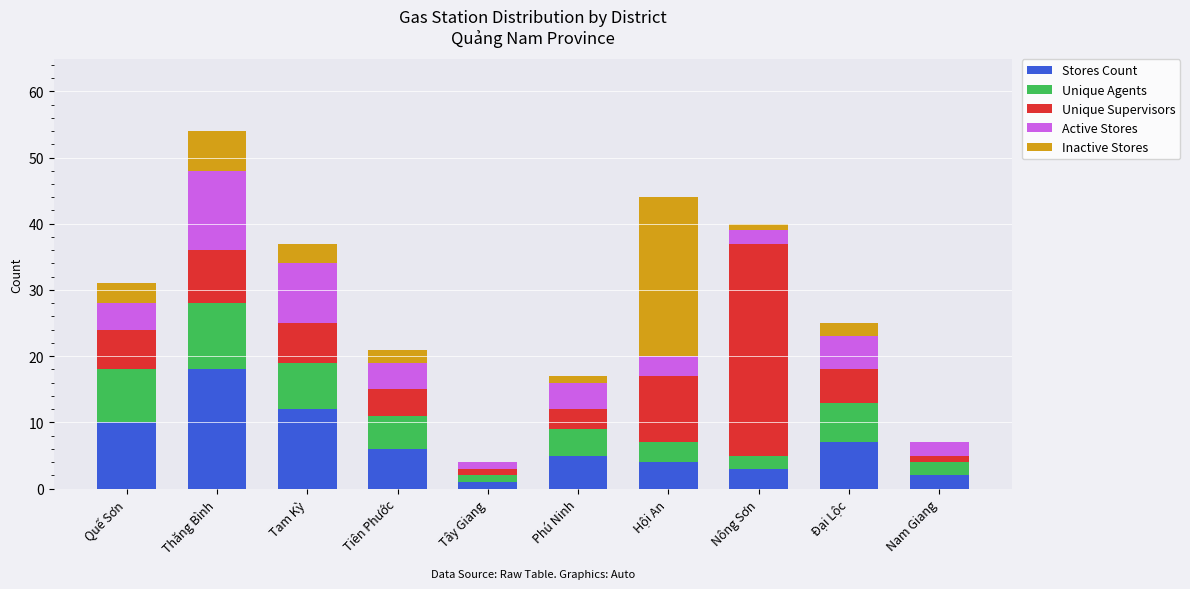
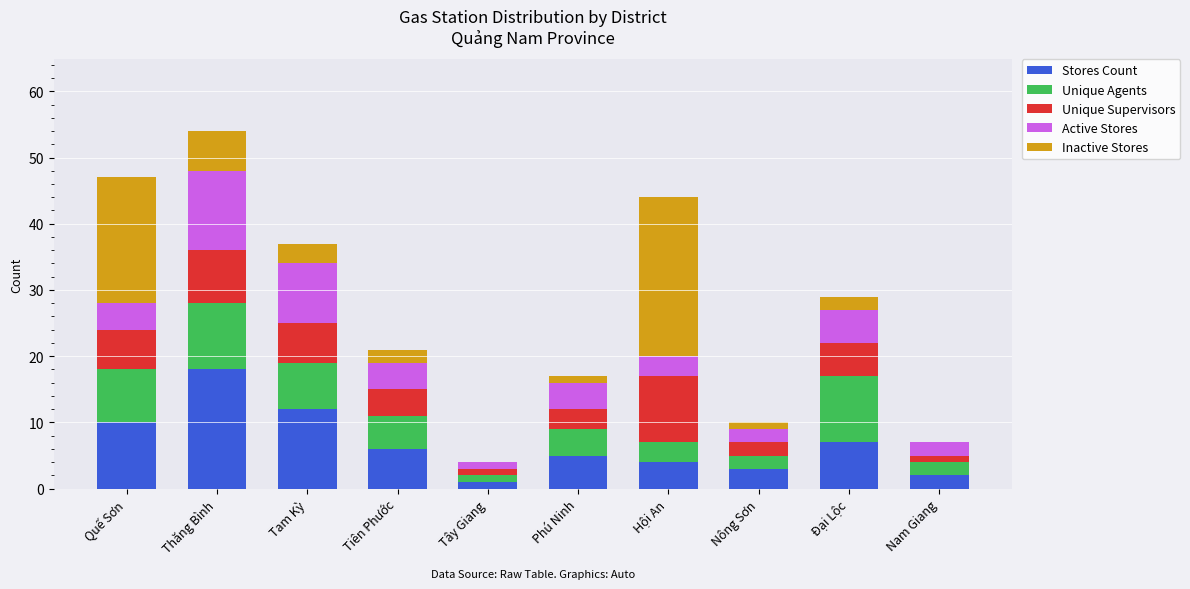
  {
    "Stores Count": {
      "Quế Sơn": 10,
      "Thăng Bình": 18,
      "Tam Kỳ": 12,
      "Tiên Phước": 6,
      "Tây Giang": 1,
      "Phú Ninh": 5,
      "Hội An": 4,
      "Nông Sơn": 3,
      "Đại Lộc": 7,
      "Nam Giang": 2
    },
    "Unique Agents": {
      "Quế Sơn": 8,
      "Thăng Bình": 10,
      "Tam Kỳ": 7,
      "Tiên Phước": 5,
      "Tây Giang": 1,
      "Phú Ninh": 4,
      "Hội An": 3,
      "Nông Sơn": 2,
-     "Đại Lộc": 6,
+     "Đại Lộc": 10,
      "Nam Giang": 2
    },
    "Unique Supervisors": {
      "Quế Sơn": 6,
      "Thăng Bình": 8,
      "Tam Kỳ": 6,
      "Tiên Phước": 4,
      "Tây Giang": 1,
      "Phú Ninh": 3,
      "Hội An": 10,
-     "Nông Sơn": 32,
+     "Nông Sơn": 2,
      "Đại Lộc": 5,
      "Nam Giang": 1
    },
    "Active Stores": {
      "Quế Sơn": 4,
      "Thăng Bình": 12,
      "Tam Kỳ": 9,
      "Tiên Phước": 4,
      "Tây Giang": 1,
      "Phú Ninh": 4,
      "Hội An": 3,
      "Nông Sơn": 2,
      "Đại Lộc": 5,
      "Nam Giang": 2
    },
    "Inactive Stores": {
-     "Quế Sơn": 3,
+     "Quế Sơn": 19,
      "Thăng Bình": 6,
      "Tam Kỳ": 3,
      "Tiên Phước": 2,
      "Tây Giang": 0,
      "Phú Ninh": 1,
      "Hội An": 24,
      "Nông Sơn": 1,
      "Đại Lộc": 2,
      "Nam Giang": 0
    }
  }
